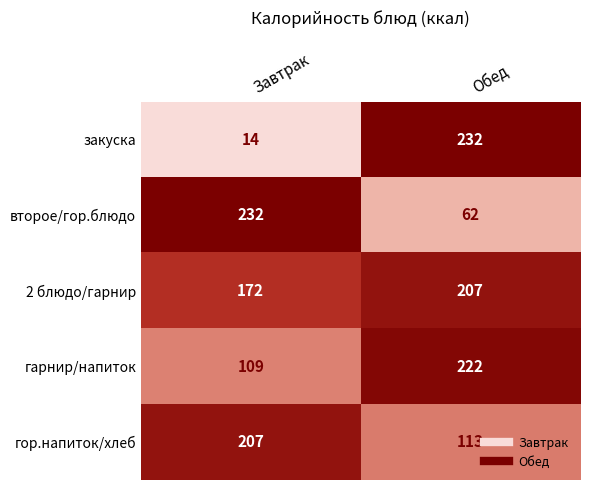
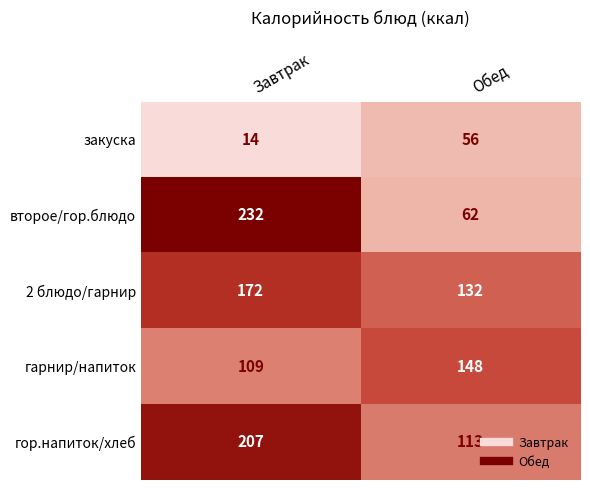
  {
    "закуска": {
      "Завтрак": 14,
-     "Обед": 232
+     "Обед": 56
    },
    "второе/гор.блюдо": {
      "Завтрак": 232,
      "Обед": 62
    },
    "2 блюдо/гарнир": {
      "Завтрак": 172,
-     "Обед": 207
+     "Обед": 132
    },
    "гарнир/напиток": {
      "Завтрак": 109,
-     "Обед": 222
+     "Обед": 148
    },
    "гор.напиток/хлеб": {
      "Завтрак": 207,
      "Обед": 113
    }
  }
